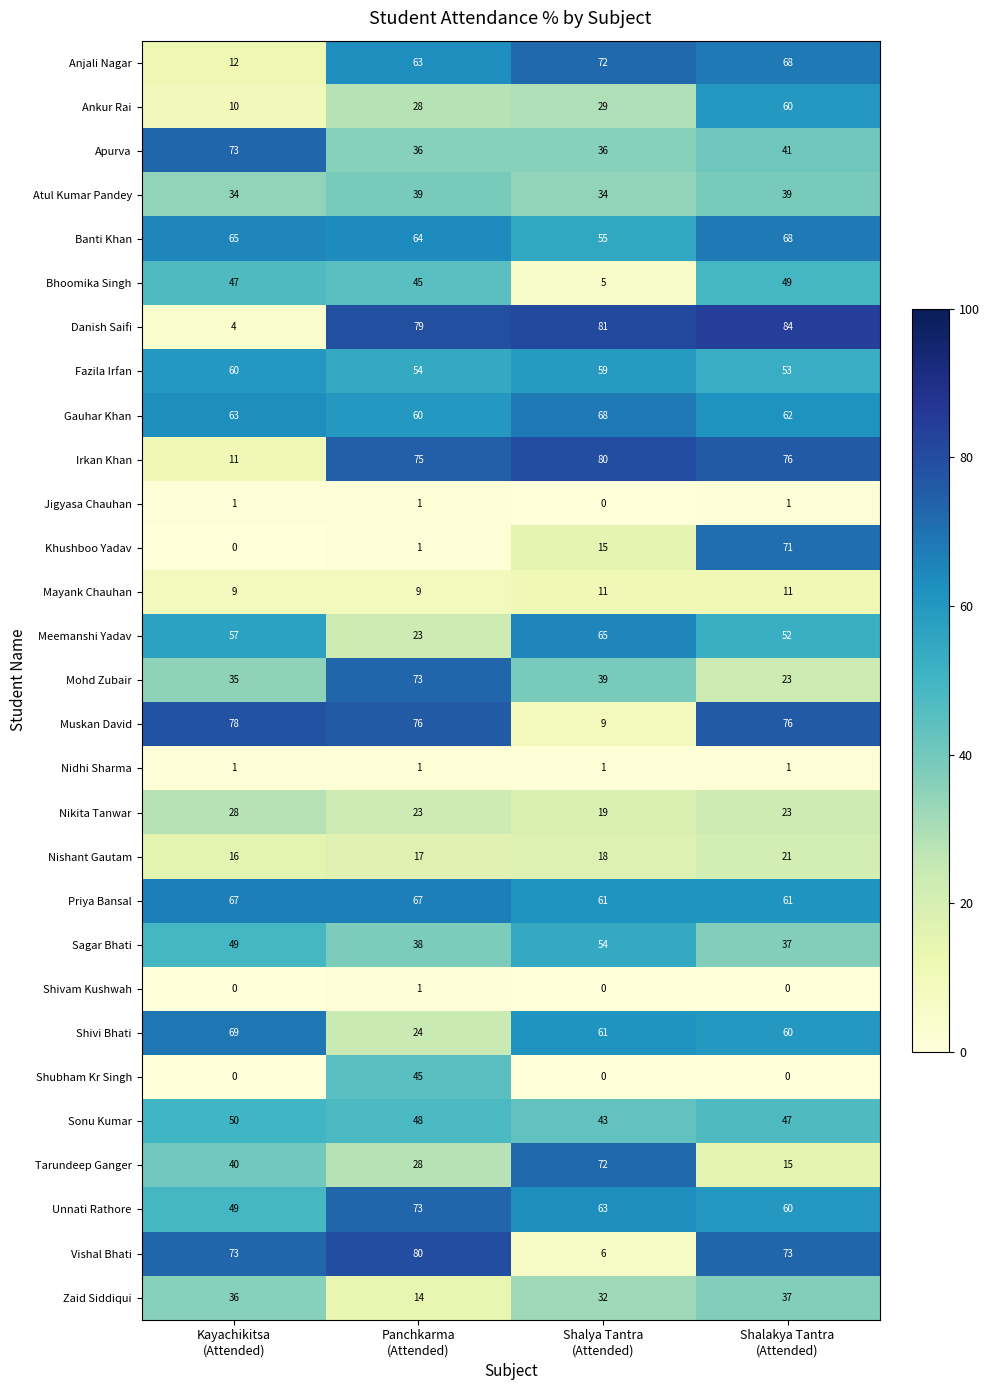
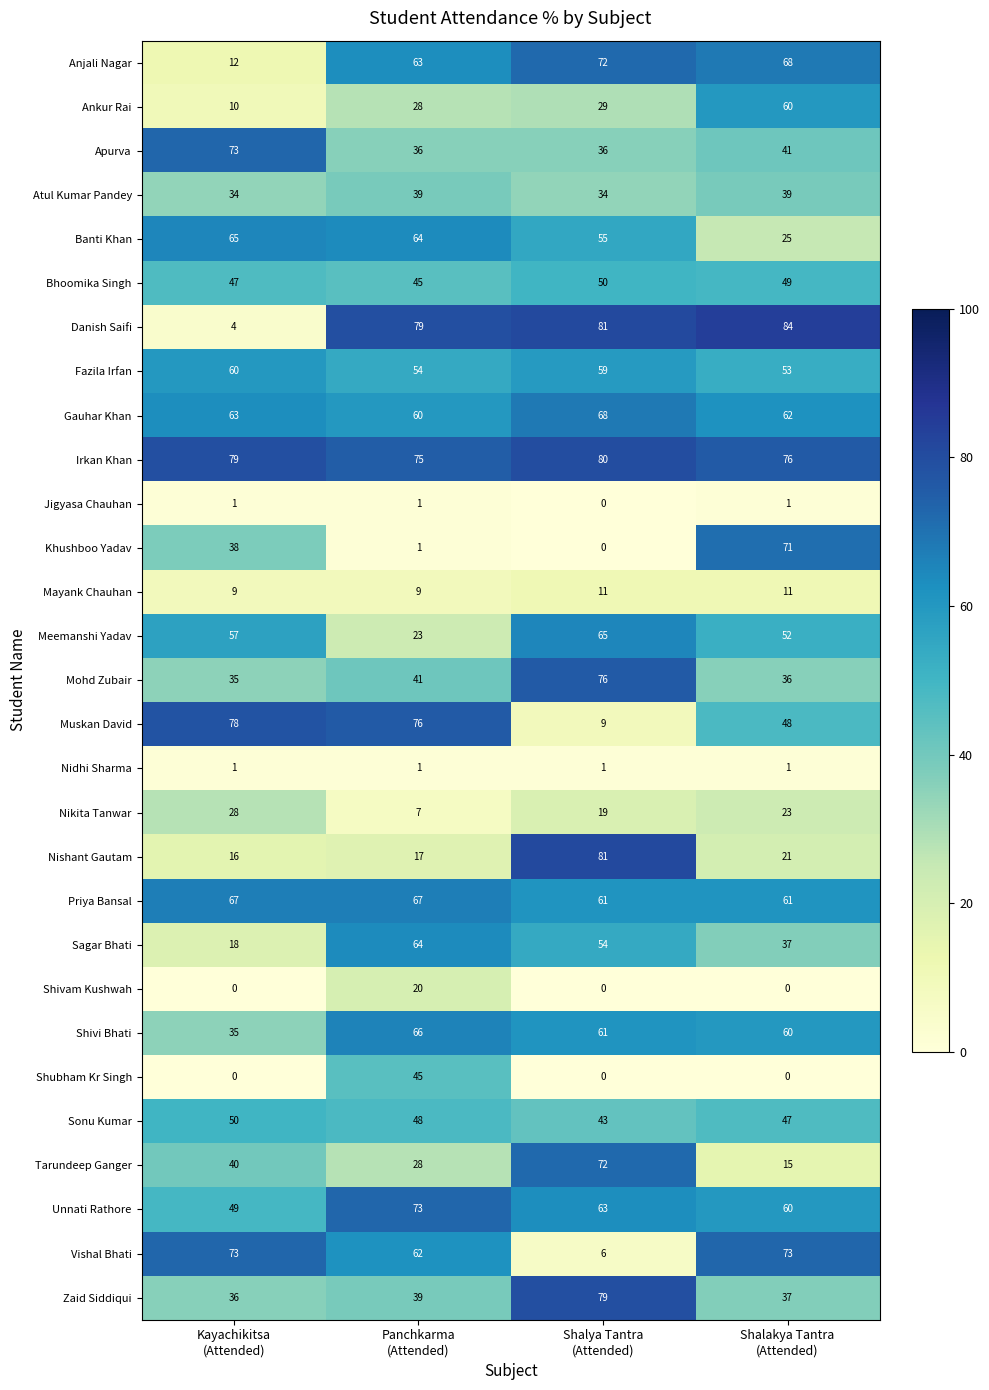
  {
    "Anjali Nagar": {
      "Kayachikitsa (Attended)": 12,
      "Panchkarma (Attended)": 63,
      "Shalya Tantra (Attended)": 72,
      "Shalakya Tantra (Attended)": 68
    },
    "Ankur Rai": {
      "Kayachikitsa (Attended)": 10,
      "Panchkarma (Attended)": 28,
      "Shalya Tantra (Attended)": 29,
      "Shalakya Tantra (Attended)": 60
    },
    "Apurva": {
      "Kayachikitsa (Attended)": 73,
      "Panchkarma (Attended)": 36,
      "Shalya Tantra (Attended)": 36,
      "Shalakya Tantra (Attended)": 41
    },
    "Atul Kumar Pandey": {
      "Kayachikitsa (Attended)": 34,
      "Panchkarma (Attended)": 39,
      "Shalya Tantra (Attended)": 34,
      "Shalakya Tantra (Attended)": 39
    },
    "Banti Khan": {
      "Kayachikitsa (Attended)": 65,
      "Panchkarma (Attended)": 64,
      "Shalya Tantra (Attended)": 55,
-     "Shalakya Tantra (Attended)": 68
+     "Shalakya Tantra (Attended)": 25
    },
    "Bhoomika Singh": {
      "Kayachikitsa (Attended)": 47,
      "Panchkarma (Attended)": 45,
-     "Shalya Tantra (Attended)": 5,
+     "Shalya Tantra (Attended)": 50,
      "Shalakya Tantra (Attended)": 49
    },
    "Danish Saifi": {
      "Kayachikitsa (Attended)": 4,
      "Panchkarma (Attended)": 79,
      "Shalya Tantra (Attended)": 81,
      "Shalakya Tantra (Attended)": 84
    },
    "Fazila Irfan": {
      "Kayachikitsa (Attended)": 60,
      "Panchkarma (Attended)": 54,
      "Shalya Tantra (Attended)": 59,
      "Shalakya Tantra (Attended)": 53
    },
    "Gauhar Khan": {
      "Kayachikitsa (Attended)": 63,
      "Panchkarma (Attended)": 60,
      "Shalya Tantra (Attended)": 68,
      "Shalakya Tantra (Attended)": 62
    },
    "Irkan Khan": {
-     "Kayachikitsa (Attended)": 11,
+     "Kayachikitsa (Attended)": 79,
      "Panchkarma (Attended)": 75,
      "Shalya Tantra (Attended)": 80,
      "Shalakya Tantra (Attended)": 76
    },
    "Jigyasa Chauhan": {
      "Kayachikitsa (Attended)": 1,
      "Panchkarma (Attended)": 1,
      "Shalya Tantra (Attended)": 0,
      "Shalakya Tantra (Attended)": 1
    },
    "Khushboo Yadav": {
-     "Kayachikitsa (Attended)": 0,
+     "Kayachikitsa (Attended)": 38,
      "Panchkarma (Attended)": 1,
-     "Shalya Tantra (Attended)": 15,
+     "Shalya Tantra (Attended)": 0,
      "Shalakya Tantra (Attended)": 71
    },
    "Mayank Chauhan": {
      "Kayachikitsa (Attended)": 9,
      "Panchkarma (Attended)": 9,
      "Shalya Tantra (Attended)": 11,
      "Shalakya Tantra (Attended)": 11
    },
    "Meemanshi Yadav": {
      "Kayachikitsa (Attended)": 57,
      "Panchkarma (Attended)": 23,
      "Shalya Tantra (Attended)": 65,
      "Shalakya Tantra (Attended)": 52
    },
    "Mohd Zubair": {
      "Kayachikitsa (Attended)": 35,
-     "Panchkarma (Attended)": 73,
-     "Shalya Tantra (Attended)": 39,
-     "Shalakya Tantra (Attended)": 23
+     "Panchkarma (Attended)": 41,
+     "Shalya Tantra (Attended)": 76,
+     "Shalakya Tantra (Attended)": 36
    },
    "Muskan David": {
      "Kayachikitsa (Attended)": 78,
      "Panchkarma (Attended)": 76,
      "Shalya Tantra (Attended)": 9,
-     "Shalakya Tantra (Attended)": 76
+     "Shalakya Tantra (Attended)": 48
    },
    "Nidhi Sharma": {
      "Kayachikitsa (Attended)": 1,
      "Panchkarma (Attended)": 1,
      "Shalya Tantra (Attended)": 1,
      "Shalakya Tantra (Attended)": 1
    },
    "Nikita Tanwar": {
      "Kayachikitsa (Attended)": 28,
-     "Panchkarma (Attended)": 23,
+     "Panchkarma (Attended)": 7,
      "Shalya Tantra (Attended)": 19,
      "Shalakya Tantra (Attended)": 23
    },
    "Nishant Gautam": {
      "Kayachikitsa (Attended)": 16,
      "Panchkarma (Attended)": 17,
-     "Shalya Tantra (Attended)": 18,
+     "Shalya Tantra (Attended)": 81,
      "Shalakya Tantra (Attended)": 21
    },
    "Priya Bansal": {
      "Kayachikitsa (Attended)": 67,
      "Panchkarma (Attended)": 67,
      "Shalya Tantra (Attended)": 61,
      "Shalakya Tantra (Attended)": 61
    },
    "Sagar Bhati": {
-     "Kayachikitsa (Attended)": 49,
-     "Panchkarma (Attended)": 38,
+     "Kayachikitsa (Attended)": 18,
+     "Panchkarma (Attended)": 64,
      "Shalya Tantra (Attended)": 54,
      "Shalakya Tantra (Attended)": 37
    },
    "Shivam Kushwah": {
      "Kayachikitsa (Attended)": 0,
-     "Panchkarma (Attended)": 1,
+     "Panchkarma (Attended)": 20,
      "Shalya Tantra (Attended)": 0,
      "Shalakya Tantra (Attended)": 0
    },
    "Shivi Bhati": {
-     "Kayachikitsa (Attended)": 69,
-     "Panchkarma (Attended)": 24,
+     "Kayachikitsa (Attended)": 35,
+     "Panchkarma (Attended)": 66,
      "Shalya Tantra (Attended)": 61,
      "Shalakya Tantra (Attended)": 60
    },
    "Shubham Kr Singh": {
      "Kayachikitsa (Attended)": 0,
      "Panchkarma (Attended)": 45,
      "Shalya Tantra (Attended)": 0,
      "Shalakya Tantra (Attended)": 0
    },
    "Sonu Kumar": {
      "Kayachikitsa (Attended)": 50,
      "Panchkarma (Attended)": 48,
      "Shalya Tantra (Attended)": 43,
      "Shalakya Tantra (Attended)": 47
    },
    "Tarundeep Ganger": {
      "Kayachikitsa (Attended)": 40,
      "Panchkarma (Attended)": 28,
      "Shalya Tantra (Attended)": 72,
      "Shalakya Tantra (Attended)": 15
    },
    "Unnati Rathore": {
      "Kayachikitsa (Attended)": 49,
      "Panchkarma (Attended)": 73,
      "Shalya Tantra (Attended)": 63,
      "Shalakya Tantra (Attended)": 60
    },
    "Vishal Bhati": {
      "Kayachikitsa (Attended)": 73,
-     "Panchkarma (Attended)": 80,
+     "Panchkarma (Attended)": 62,
      "Shalya Tantra (Attended)": 6,
      "Shalakya Tantra (Attended)": 73
    },
    "Zaid Siddiqui": {
      "Kayachikitsa (Attended)": 36,
-     "Panchkarma (Attended)": 14,
-     "Shalya Tantra (Attended)": 32,
+     "Panchkarma (Attended)": 39,
+     "Shalya Tantra (Attended)": 79,
      "Shalakya Tantra (Attended)": 37
    }
  }
